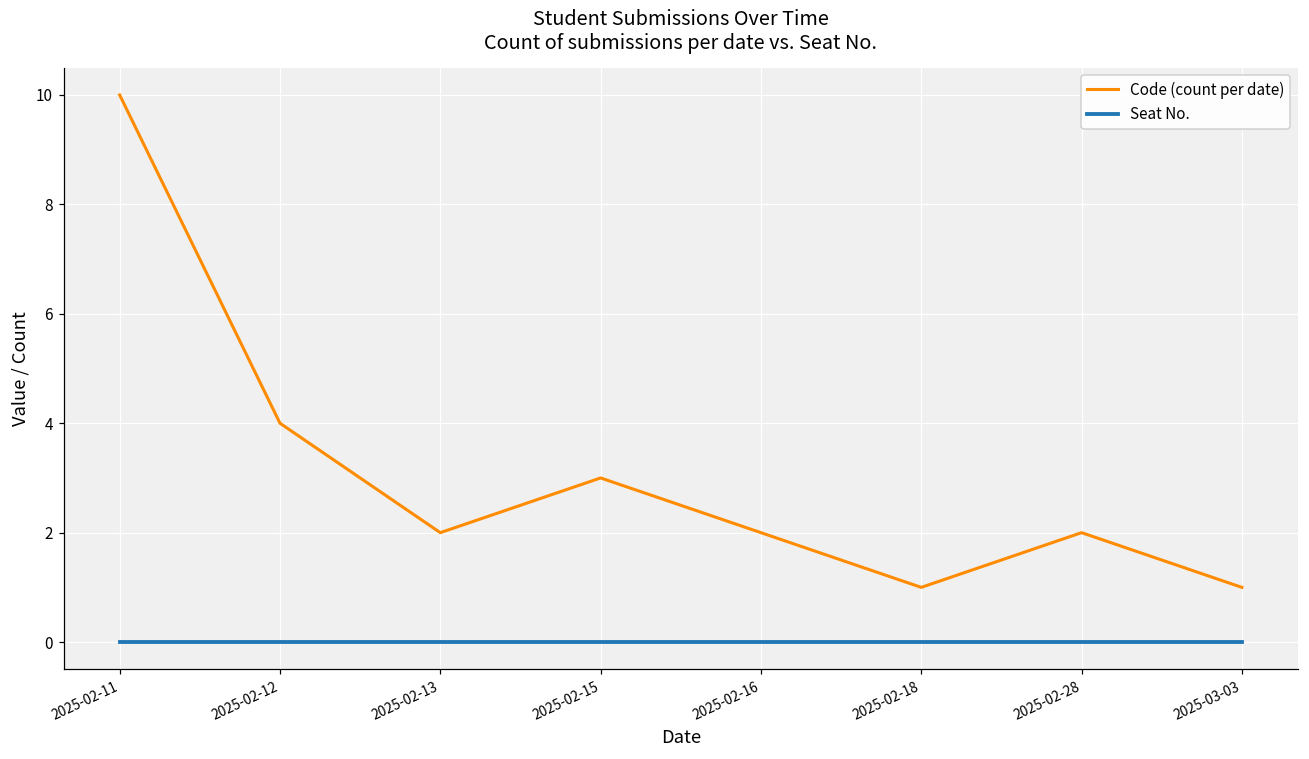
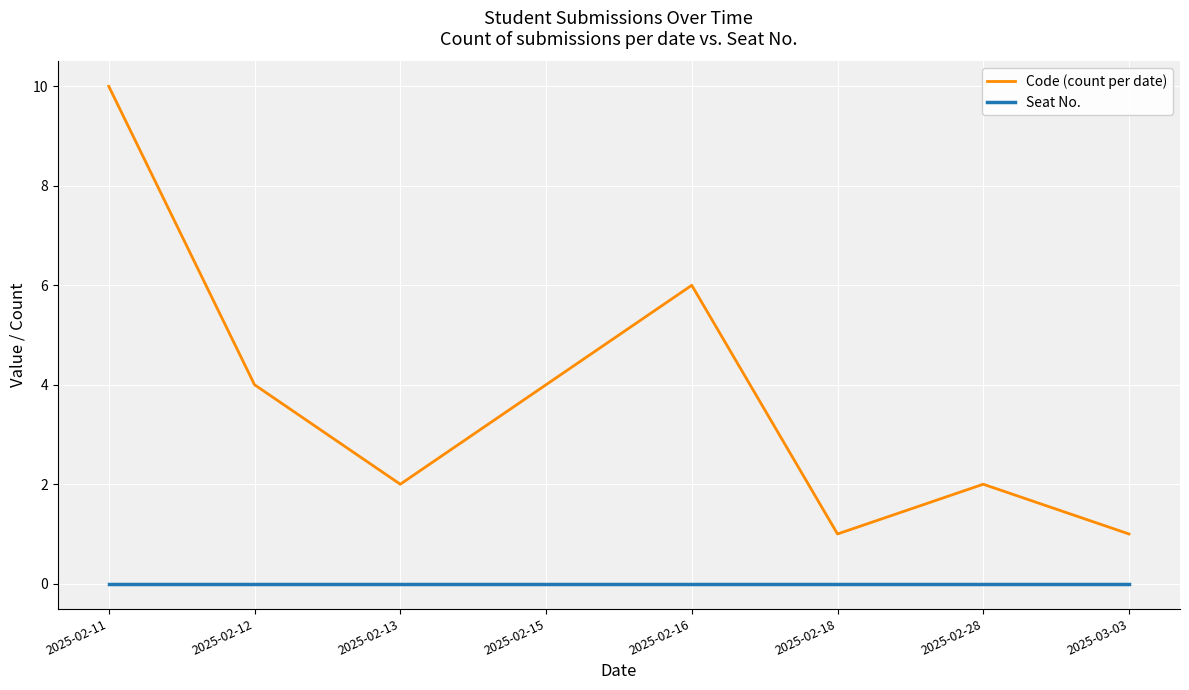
  {
    "Code (count per date)": {
      "2025-02-11": 10,
      "2025-02-12": 4,
      "2025-02-13": 2,
-     "2025-02-15": 3,
-     "2025-02-16": 2,
+     "2025-02-15": 4,
+     "2025-02-16": 6,
      "2025-02-18": 1,
      "2025-02-28": 2,
      "2025-03-03": 1
    },
    "Seat No.": {
      "2025-02-11": 0,
      "2025-02-12": 0,
      "2025-02-13": 0,
      "2025-02-15": 0,
      "2025-02-16": 0,
      "2025-02-18": 0,
      "2025-02-28": 0,
      "2025-03-03": 0
    }
  }
